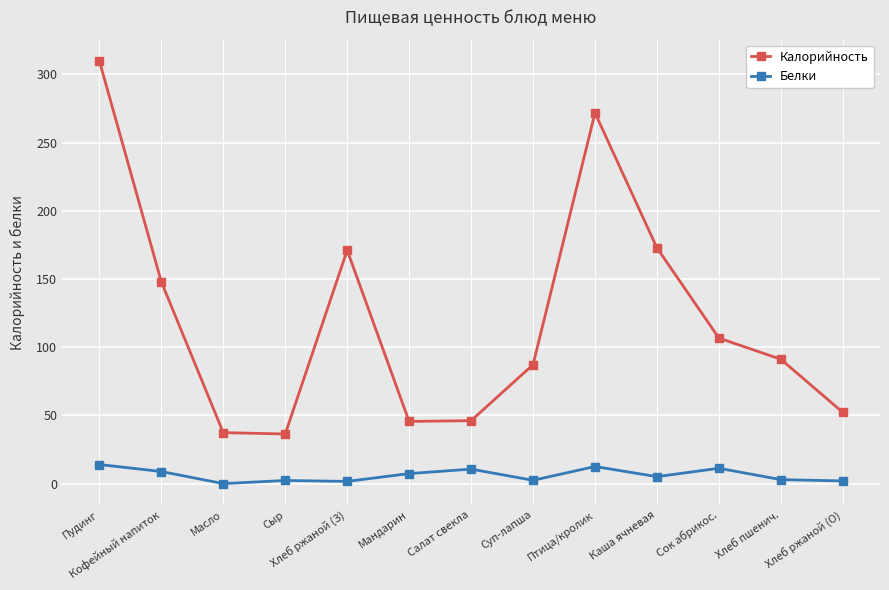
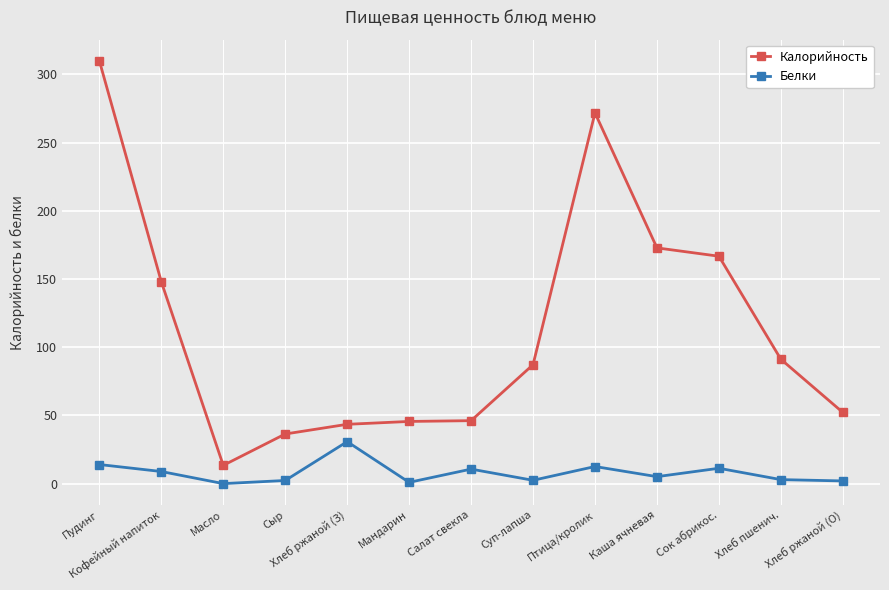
  {
    "Калорийность": {
      "Пудинг": 310,
      "Кофейный напиток": 148,
-     "Масло": 37,
+     "Масло": 13,
      "Сыр": 36,
-     "Хлеб ржаной (З)": 171,
+     "Хлеб ржаной (З)": 44,
      "Мандарин": 46,
      "Салат свекла": 46,
      "Суп-лапша": 87,
      "Птица/кролик": 272,
      "Каша ячневая": 173,
-     "Сок абрикос.": 107,
+     "Сок абрикос.": 167,
      "Хлеб пшенич.": 91,
      "Хлеб ржаной (О)": 52
    },
    "Белки": {
      "Пудинг": 14,
      "Кофейный напиток": 9,
      "Масло": 0,
      "Сыр": 2,
-     "Хлеб ржаной (З)": 2,
-     "Мандарин": 7,
+     "Хлеб ржаной (З)": 31,
+     "Мандарин": 1,
      "Салат свекла": 11,
      "Суп-лапша": 2,
      "Птица/кролик": 13,
      "Каша ячневая": 5,
      "Сок абрикос.": 11,
      "Хлеб пшенич.": 3,
      "Хлеб ржаной (О)": 2
    }
  }
